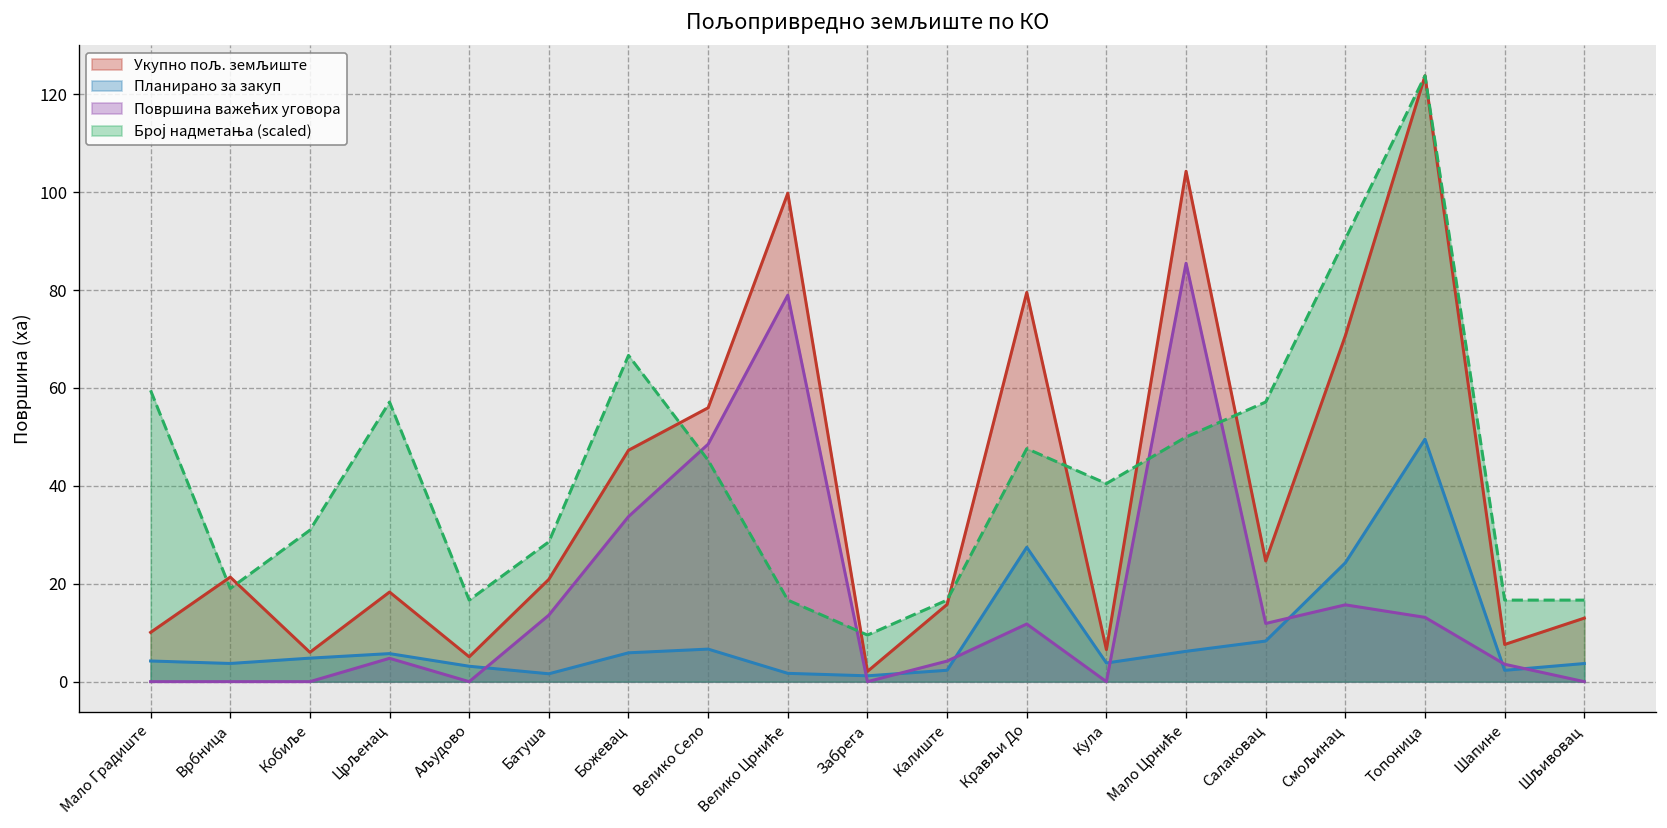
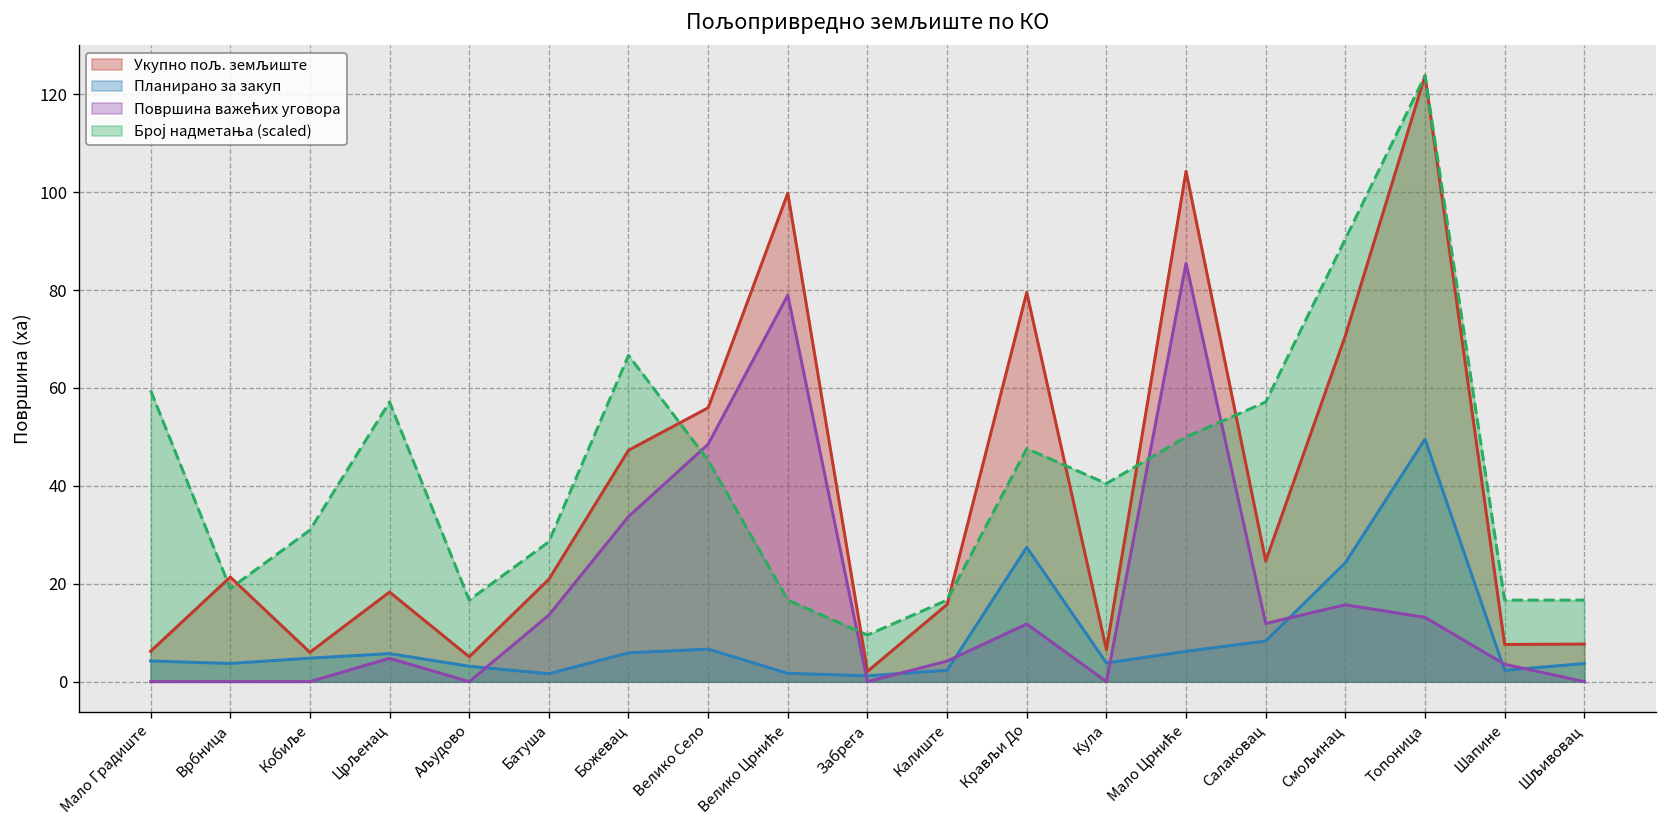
  {
    "Укупно пољ. земљиште": {
-     "Мало Градиште": 10,
+     "Мало Градиште": 6,
      "Врбница": 21,
      "Кобиље": 6,
      "Црљенац": 18,
      "Аљудово": 5,
      "Батуша": 21,
      "Божевац": 47,
      "Велико Село": 56,
      "Велико Црниће": 100,
      "Забрега": 2,
      "Калиште": 16,
      "Крављи До": 80,
      "Кула": 7,
      "Мало Црниће": 104,
      "Салаковац": 25,
      "Смољинац": 71,
      "Шапине": 8,
-     "Шљивовац": 13
+     "Шљивовац": 8
    },
    "Површина важећих уговора": {
      "Мало Градиште": 0,
      "Врбница": 0,
      "Кобиље": 0,
      "Црљенац": 5,
      "Аљудово": 0,
      "Батуша": 14,
      "Божевац": 34,
      "Велико Село": 49,
      "Велико Црниће": 79,
      "Забрега": 0,
      "Калиште": 4,
      "Крављи До": 12,
      "Кула": 0,
      "Мало Црниће": 85,
      "Салаковац": 12,
      "Смољинац": 16,
      "Топоница": 13,
      "Шапине": 4,
      "Шљивовац": 0
    }
  }
